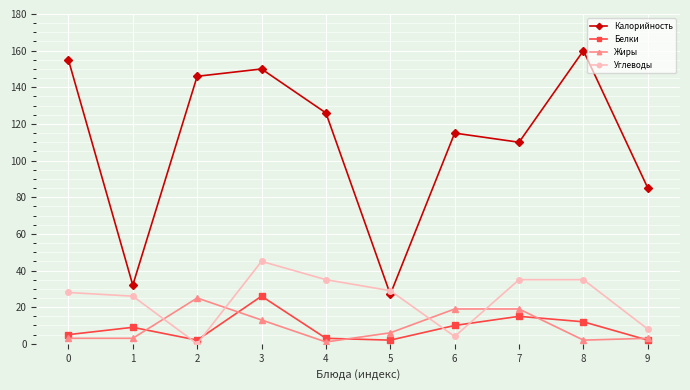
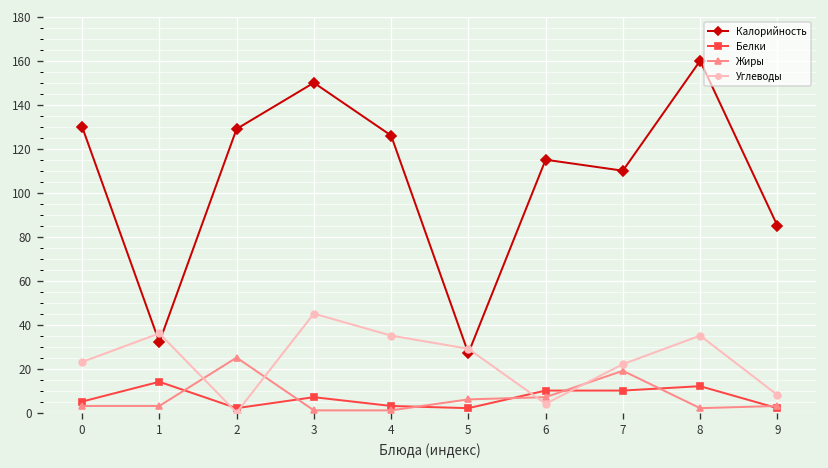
  {
    "Калорийность": {
-     "0": 155,
+     "0": 130,
      "1": 32,
-     "2": 146,
+     "2": 129,
      "3": 150,
      "4": 126,
      "5": 27,
      "6": 115,
      "7": 110,
      "8": 160,
      "9": 85
    },
    "Белки": {
      "0": 5,
-     "1": 9,
+     "1": 14,
      "2": 2,
-     "3": 26,
+     "3": 7,
      "4": 3,
      "5": 2,
      "6": 10,
-     "7": 15,
+     "7": 10,
      "8": 12
    },
    "Жиры": {
      "0": 3,
      "1": 3,
      "2": 25,
-     "3": 13,
+     "3": 1,
      "4": 1,
      "5": 6,
-     "6": 19,
+     "6": 7,
      "7": 19,
      "8": 2
    },
    "Углеводы": {
-     "0": 28,
-     "1": 26,
+     "0": 23,
+     "1": 36,
      "2": 0,
      "3": 45,
      "4": 35,
      "5": 29,
      "6": 4,
-     "7": 35,
+     "7": 22,
      "8": 35,
      "9": 8
    }
  }
